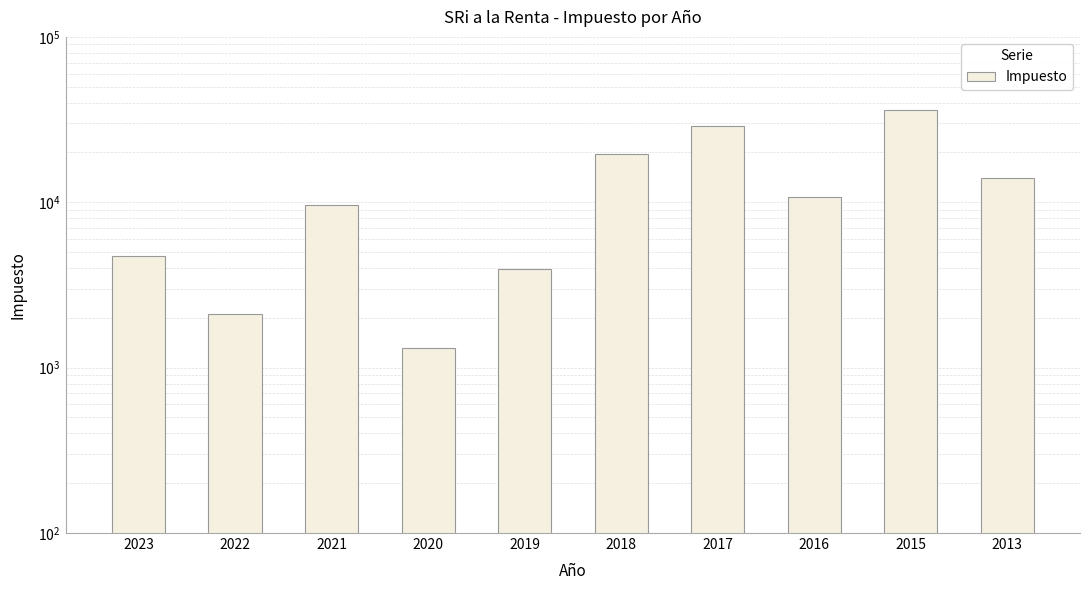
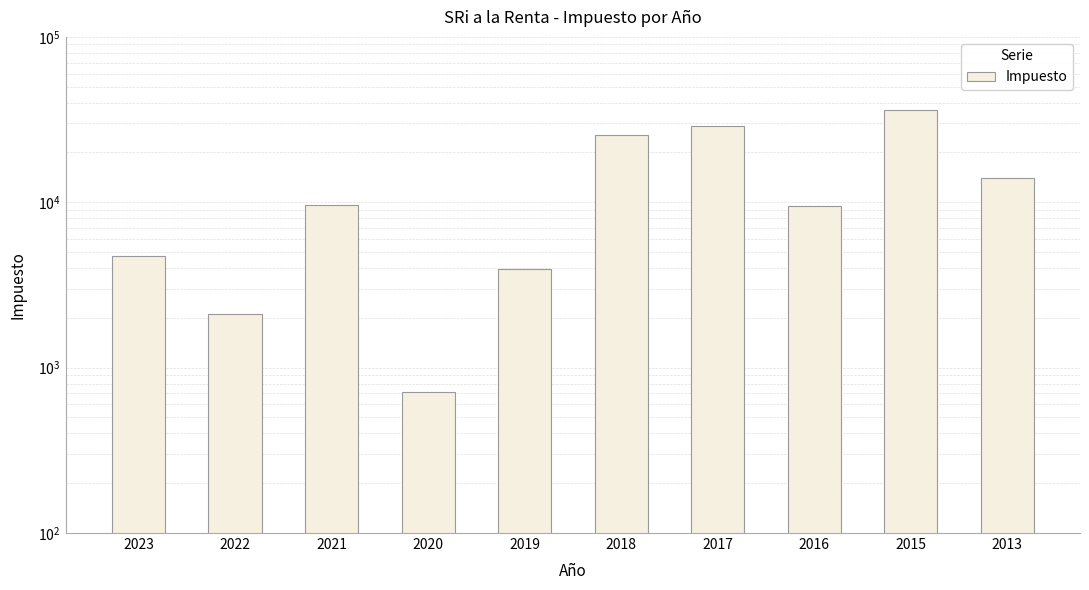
  {
    "2023": 4700,
    "2022": 2100,
    "2021": 10000,
-   "2020": 1300,
+   "2020": 720,
    "2019": 4000,
-   "2018": 20000,
+   "2018": 25000,
    "2017": 29000,
-   "2016": 11000,
+   "2016": 9000,
    "2015": 36000,
    "2013": 14000
  }
